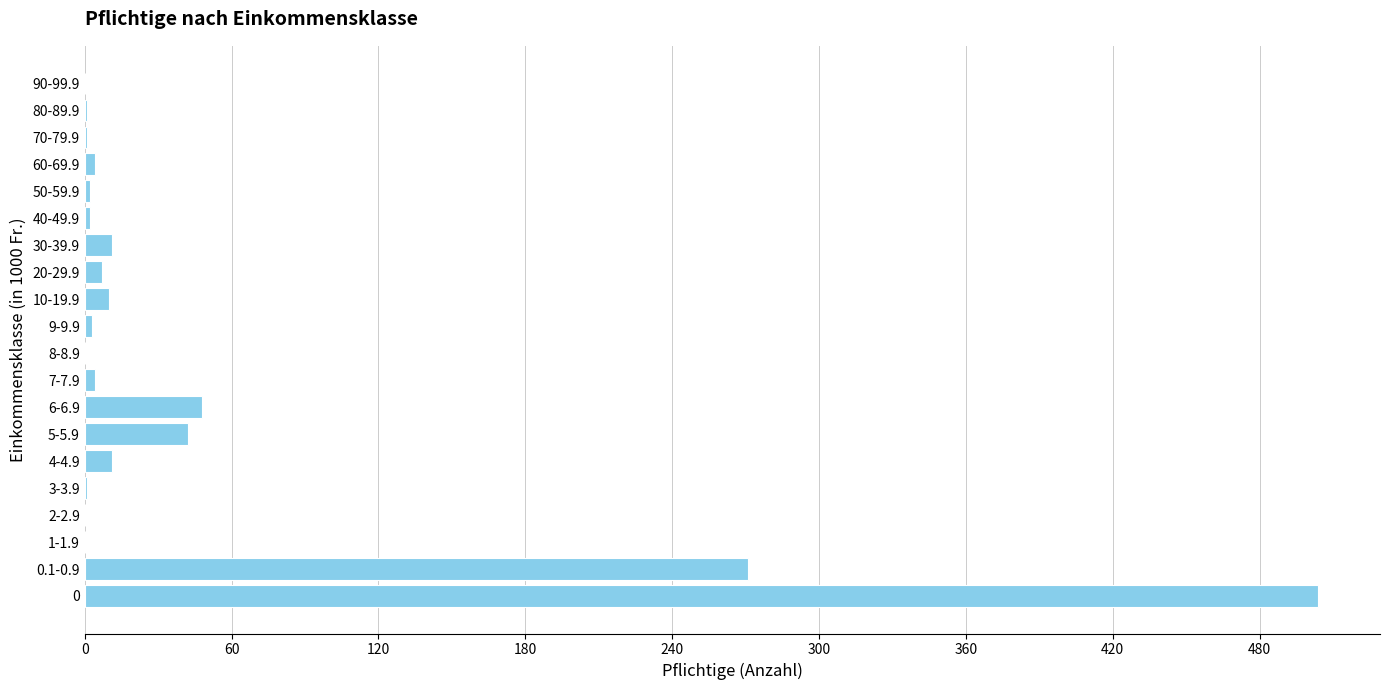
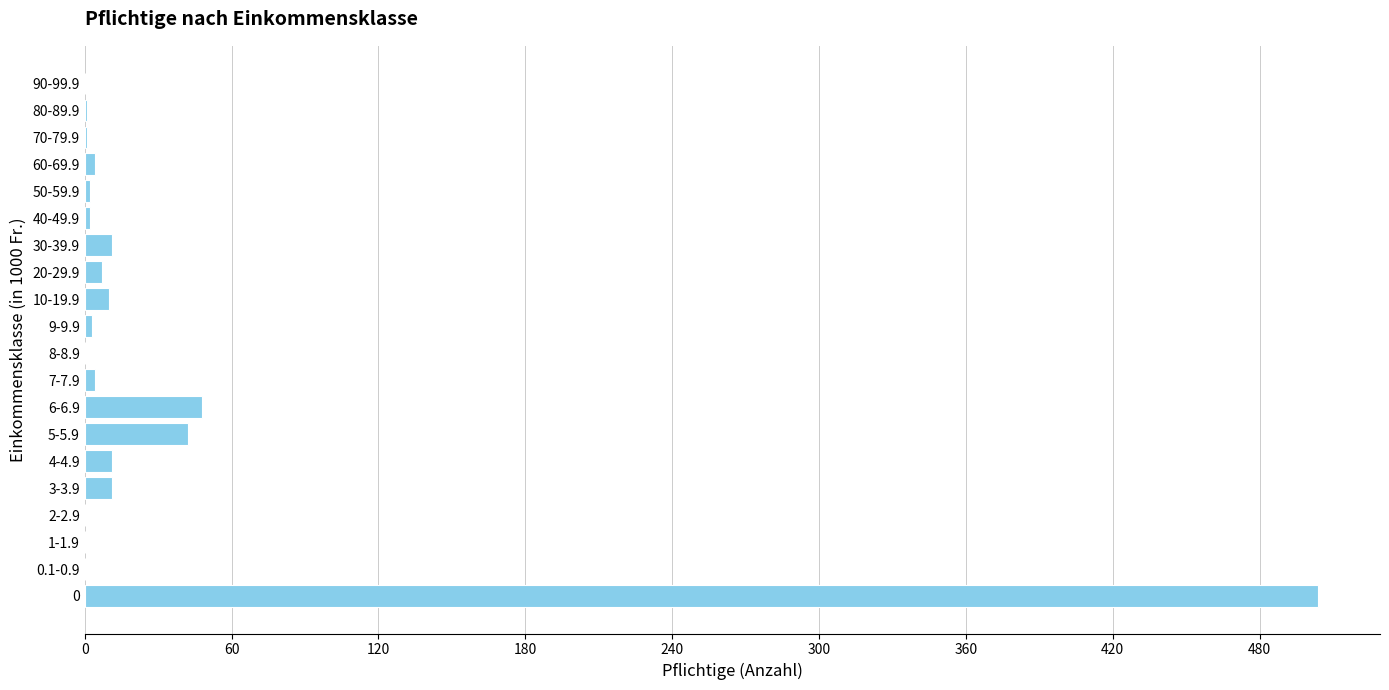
  {
    "90-99.9": 0,
    "60-69.9": 4,
    "50-59.9": 2,
    "40-49.9": 2,
    "30-39.9": 11,
    "20-29.9": 7,
    "10-19.9": 10,
    "9-9.9": 3,
    "8-8.9": 0,
    "7-7.9": 4,
    "6-6.9": 48,
    "5-5.9": 42,
    "4-4.9": 11,
-   "3-3.9": 1,
+   "3-3.9": 11,
    "2-2.9": 0,
    "1-1.9": 0,
-   "0.1-0.9": 271,
+   "0.1-0.9": 0,
    "0": 504
  }
